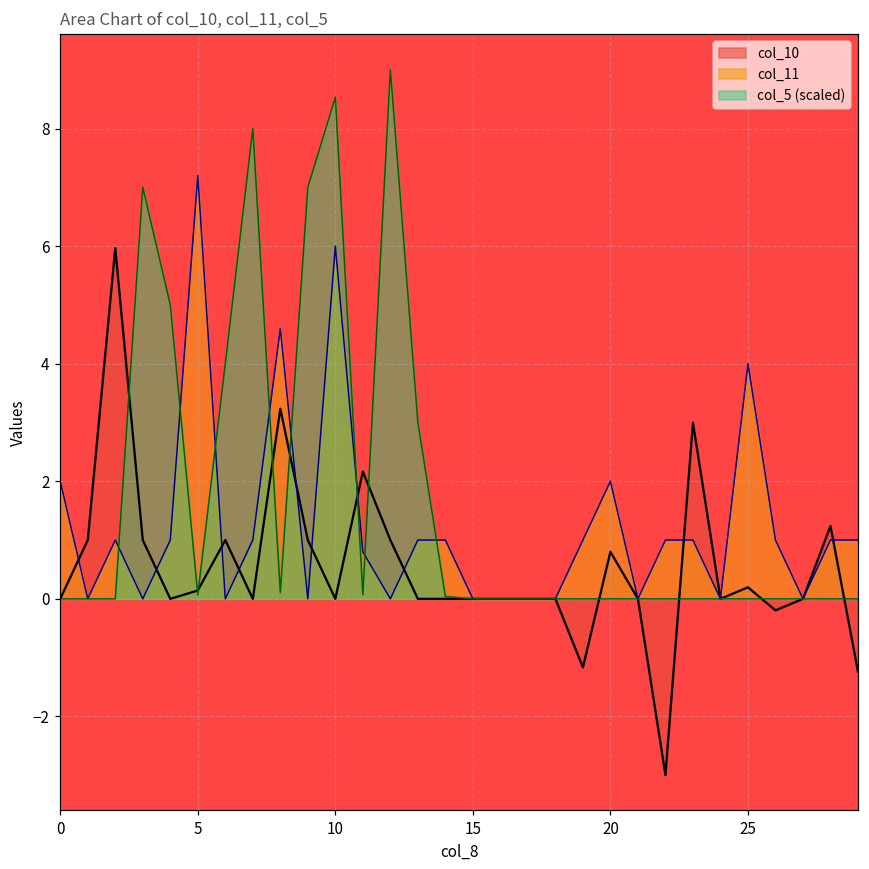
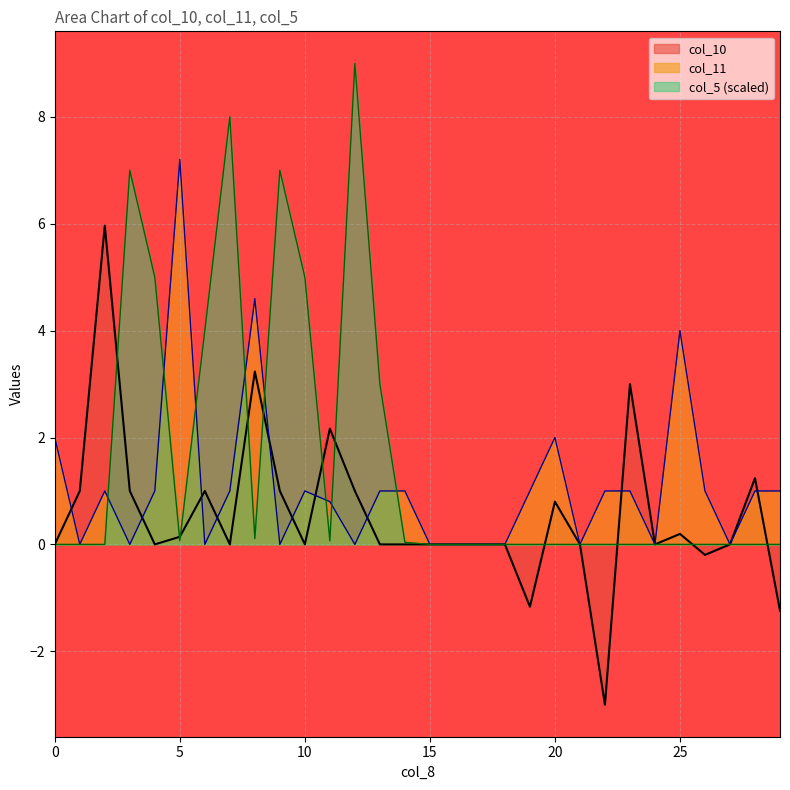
  {
    "col_11": {
      "0": 2,
      "5": 7.2,
-     "10": 6,
+     "10": 1,
      "20": 2,
      "25": 4
    },
    "col_5 (scaled)": {
      "5": 0.1,
-     "10": 8.5,
+     "10": 5.0,
      "20": 0.0,
      "25": 0.0
    }
  }
